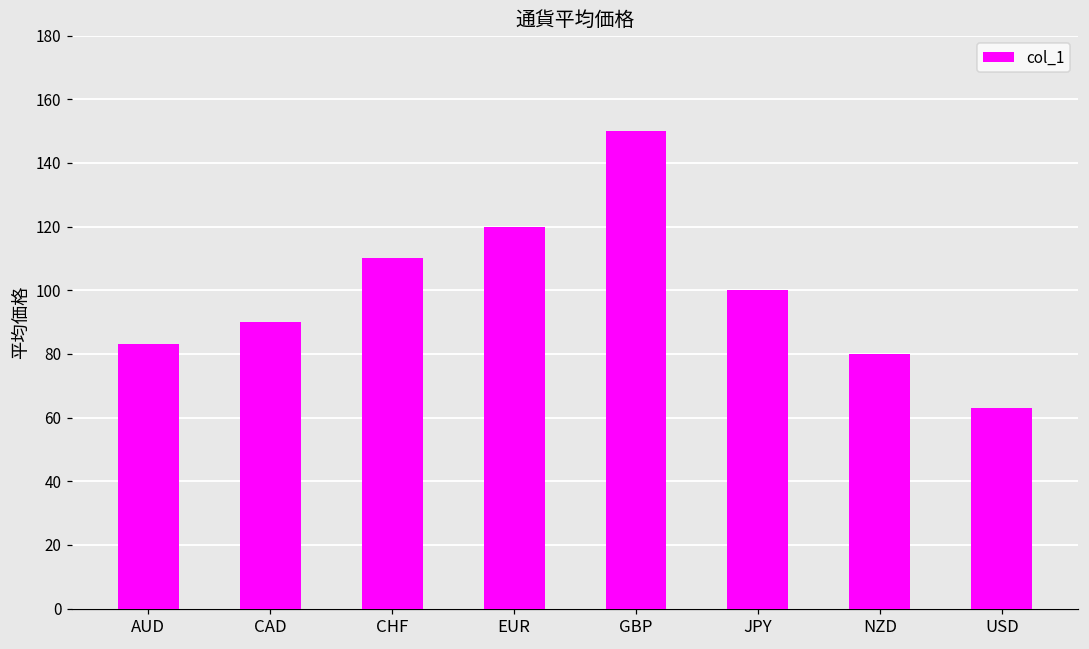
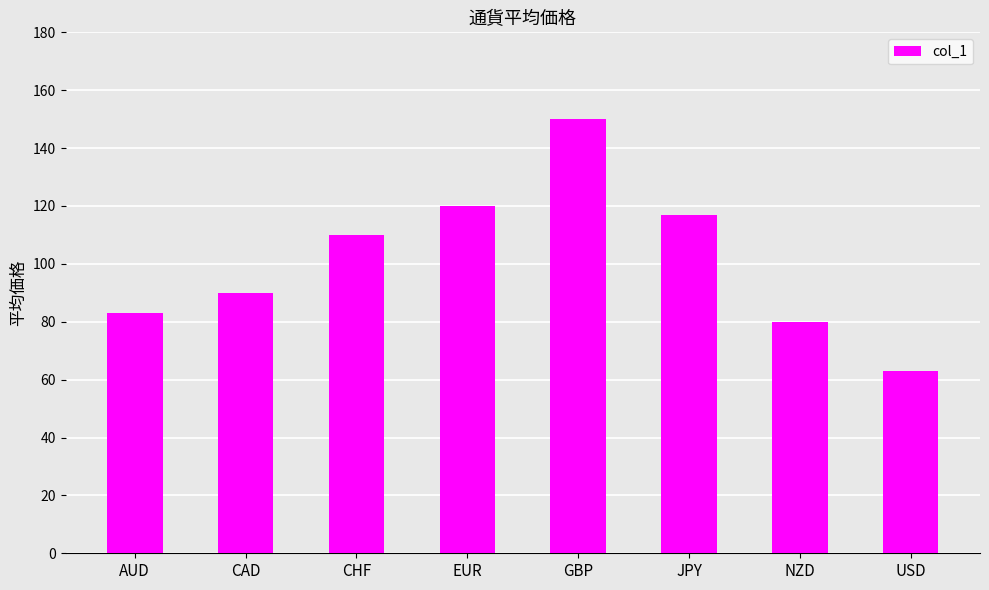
  {
    "AUD": 83,
    "CAD": 90,
    "CHF": 110,
    "EUR": 120,
    "GBP": 150,
-   "JPY": 100,
+   "JPY": 117,
    "NZD": 80,
    "USD": 63
  }
